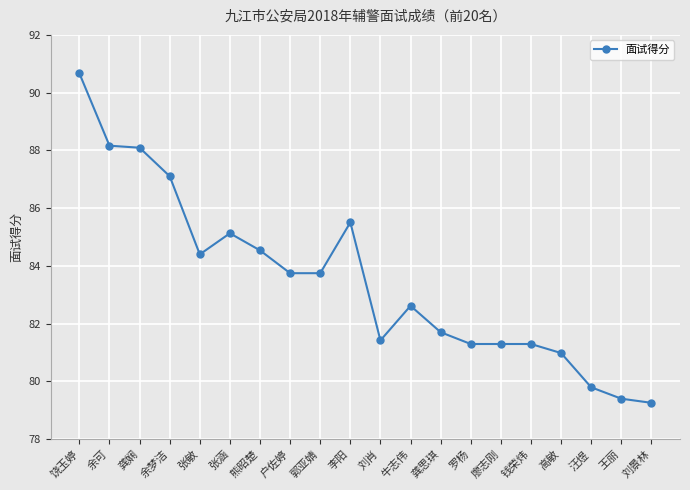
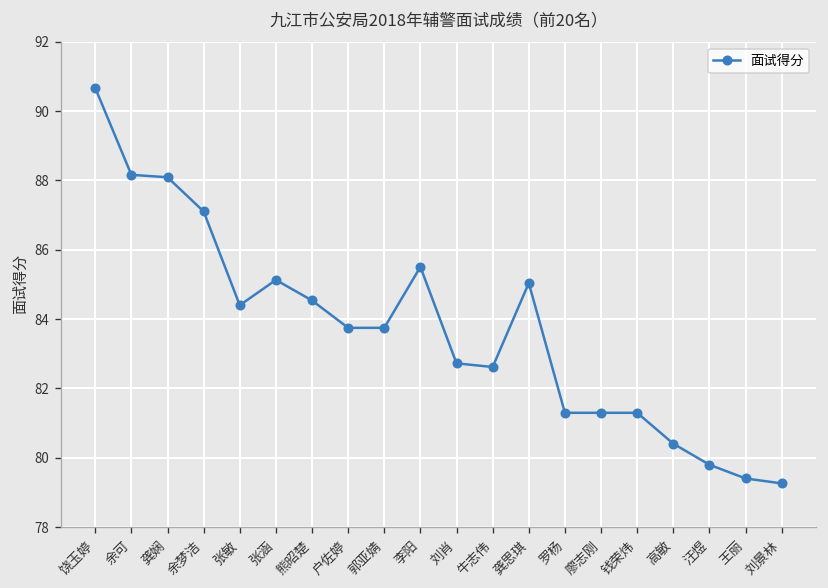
  {
    "饶玉婷": 90.7,
    "余可": 88.2,
    "龚娴": 88.1,
    "余梦洁": 87.1,
    "张敏": 84.4,
    "张涵": 85.1,
    "熊昭楚": 84.5,
    "户佐婷": 83.7,
    "郭亚婧": 83.7,
    "李阳": 85.5,
-   "刘肖": 81.4,
+   "刘肖": 82.7,
    "牛志伟": 82.6,
-   "龚思琪": 81.7,
+   "龚思琪": 85.0,
    "罗杨": 81.3,
    "廖志刚": 81.3,
    "钱荣炜": 81.3,
-   "高敏": 81.0,
+   "高敏": 80.4,
    "汪煜": 79.8,
    "王丽": 79.4,
    "刘景林": 79.3
  }
